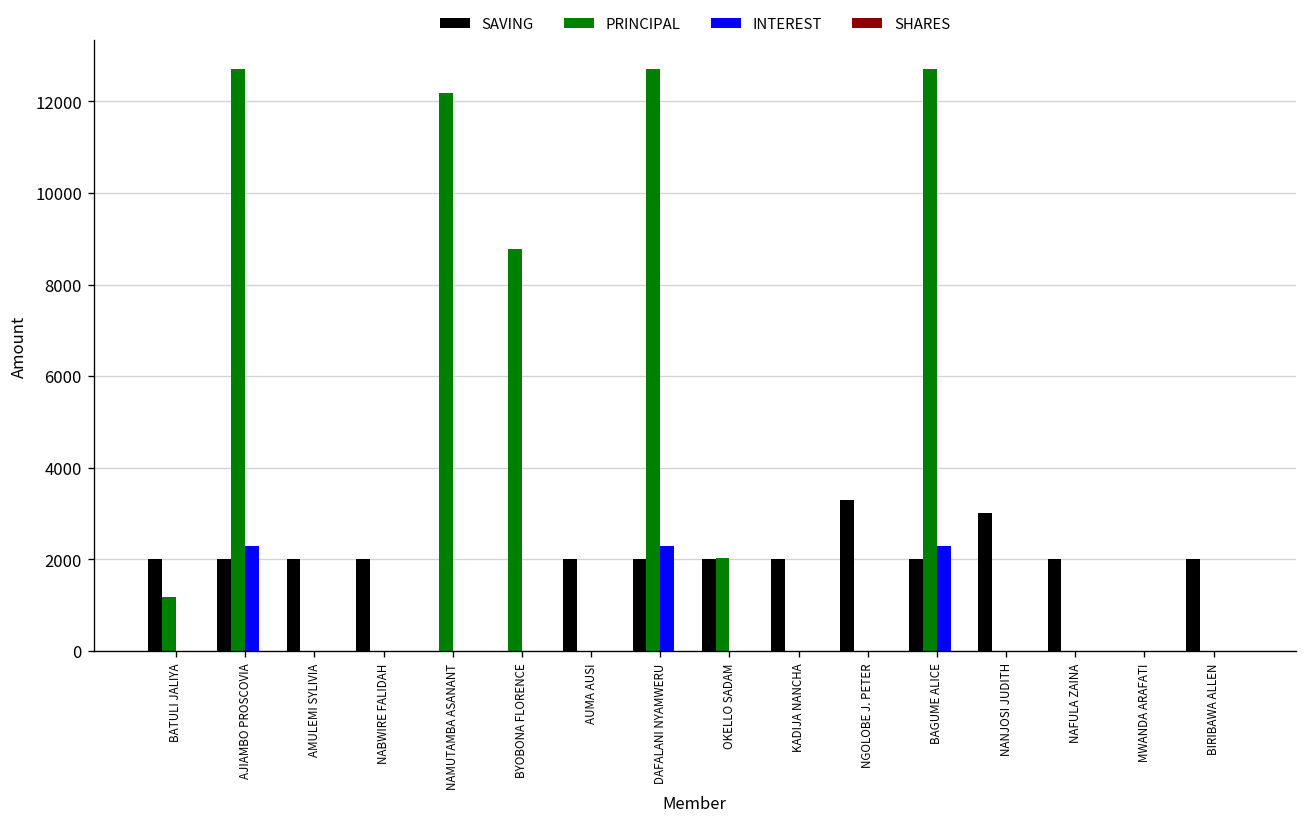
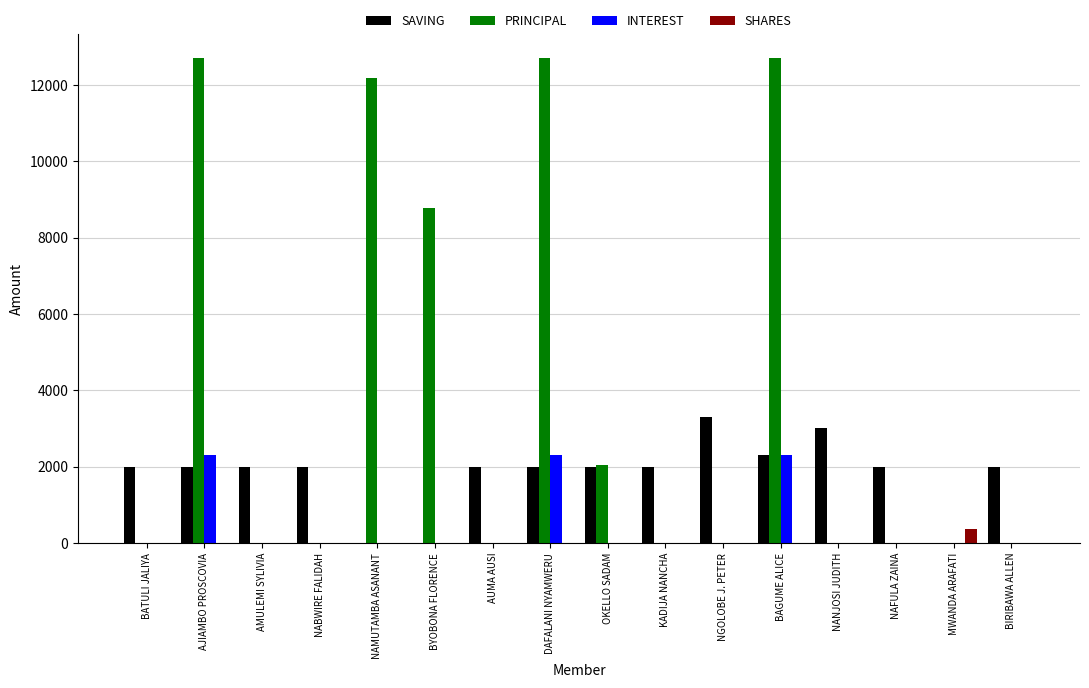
  {
    "SAVING": {
      "BATULI JALIYA": 2000,
      "AJIAMBO PROSCOVIA": 2000,
      "AMULEMI SYLIVIA": 2000,
      "NABWIRE FALIDAH": 2000,
      "NAMUTAMBA ASANANT": 0,
      "BYOBONA FLORENCE": 0,
      "AUMA AUSI": 2000,
      "DAFALANI NYAMWERU": 2000,
      "OKELLO SADAM": 2000,
      "KADIJA NANCHA": 2000,
      "NGOLOBE J. PETER": 3300,
-     "BAGUME ALICE": 2000,
+     "BAGUME ALICE": 2300,
      "NANJOSI JUDITH": 3000,
      "NAFULA ZAINA": 2000,
      "MWANDA ARAFATI": 0,
      "BIRIBAWA ALLEN": 2000
    },
    "PRINCIPAL": {
-     "BATULI JALIYA": 1200,
+     "BATULI JALIYA": 0,
      "AJIAMBO PROSCOVIA": 12700,
      "AMULEMI SYLIVIA": 0,
      "NABWIRE FALIDAH": 0,
      "NAMUTAMBA ASANANT": 12200,
      "BYOBONA FLORENCE": 8800,
      "AUMA AUSI": 0,
      "DAFALANI NYAMWERU": 12700,
      "OKELLO SADAM": 2000,
      "KADIJA NANCHA": 0,
      "NGOLOBE J. PETER": 0,
      "BAGUME ALICE": 12700,
      "NANJOSI JUDITH": 0,
      "NAFULA ZAINA": 0,
      "MWANDA ARAFATI": 0,
      "BIRIBAWA ALLEN": 0
    },
    "INTEREST": {
      "BATULI JALIYA": 0,
      "AJIAMBO PROSCOVIA": 2300,
      "AMULEMI SYLIVIA": 0,
      "NABWIRE FALIDAH": 0,
      "NAMUTAMBA ASANANT": 0,
      "BYOBONA FLORENCE": 0,
      "AUMA AUSI": 0,
      "DAFALANI NYAMWERU": 2300,
      "OKELLO SADAM": 0,
      "KADIJA NANCHA": 0,
      "NGOLOBE J. PETER": 0,
      "BAGUME ALICE": 2300,
      "NANJOSI JUDITH": 0,
      "NAFULA ZAINA": 0,
      "MWANDA ARAFATI": 0,
      "BIRIBAWA ALLEN": 0
    },
    "SHARES": {
      "BATULI JALIYA": 0,
      "AJIAMBO PROSCOVIA": 0,
      "AMULEMI SYLIVIA": 0,
      "NABWIRE FALIDAH": 0,
      "NAMUTAMBA ASANANT": 0,
      "BYOBONA FLORENCE": 0,
      "AUMA AUSI": 0,
      "DAFALANI NYAMWERU": 0,
      "OKELLO SADAM": 0,
      "KADIJA NANCHA": 0,
      "NGOLOBE J. PETER": 0,
      "BAGUME ALICE": 0,
      "NANJOSI JUDITH": 0,
      "NAFULA ZAINA": 0,
-     "MWANDA ARAFATI": 0
+     "MWANDA ARAFATI": 400
    }
  }
